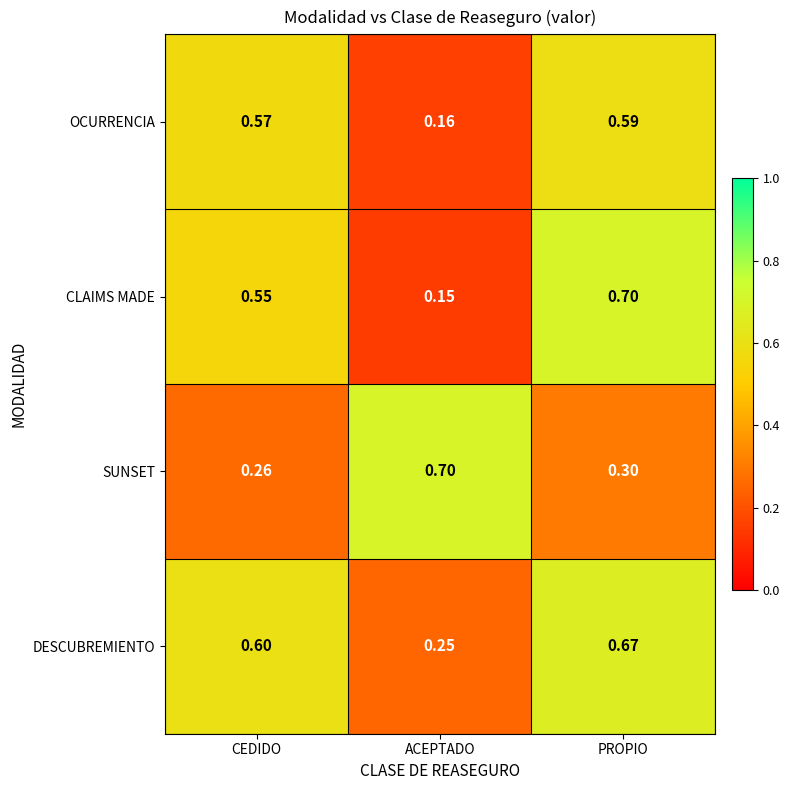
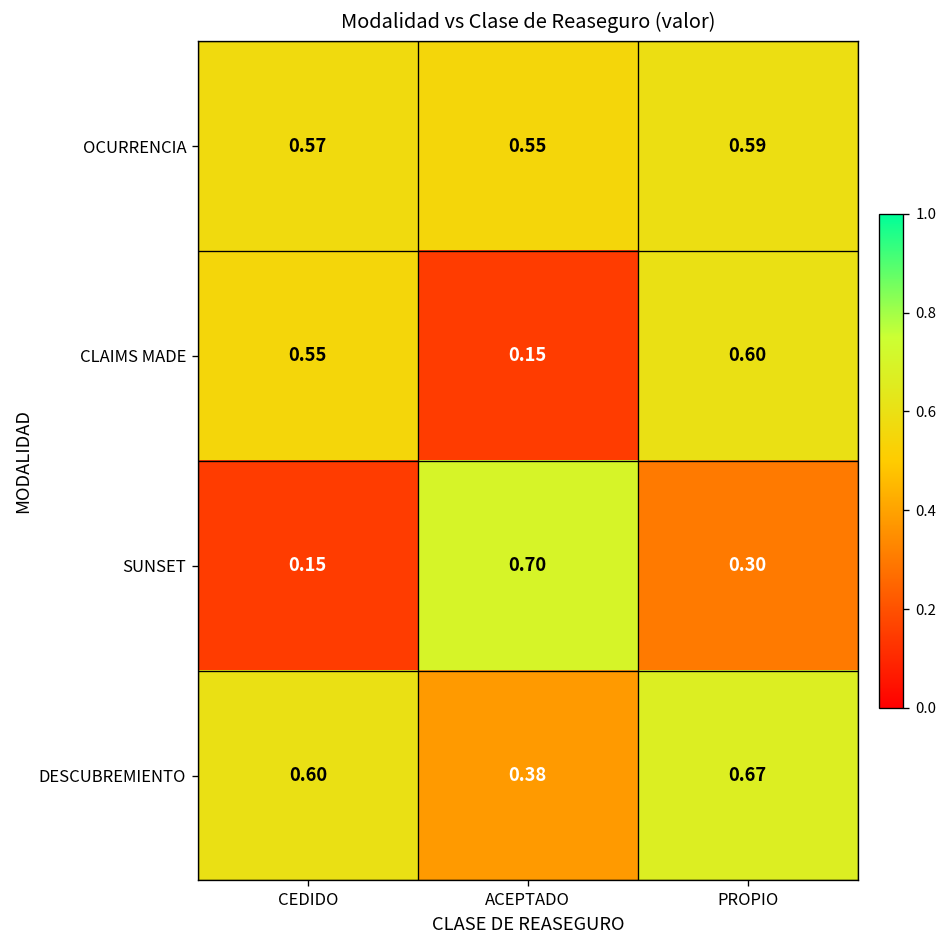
  {
    "OCURRENCIA": {
      "CEDIDO": 0.57,
-     "ACEPTADO": 0.16,
+     "ACEPTADO": 0.55,
      "PROPIO": 0.59
    },
    "CLAIMS MADE": {
      "CEDIDO": 0.55,
      "ACEPTADO": 0.15,
-     "PROPIO": 0.70
+     "PROPIO": 0.60
    },
    "SUNSET": {
-     "CEDIDO": 0.26,
+     "CEDIDO": 0.15,
      "ACEPTADO": 0.70,
      "PROPIO": 0.30
    },
    "DESCUBREMIENTO": {
      "CEDIDO": 0.60,
-     "ACEPTADO": 0.25,
+     "ACEPTADO": 0.38,
      "PROPIO": 0.67
    }
  }
